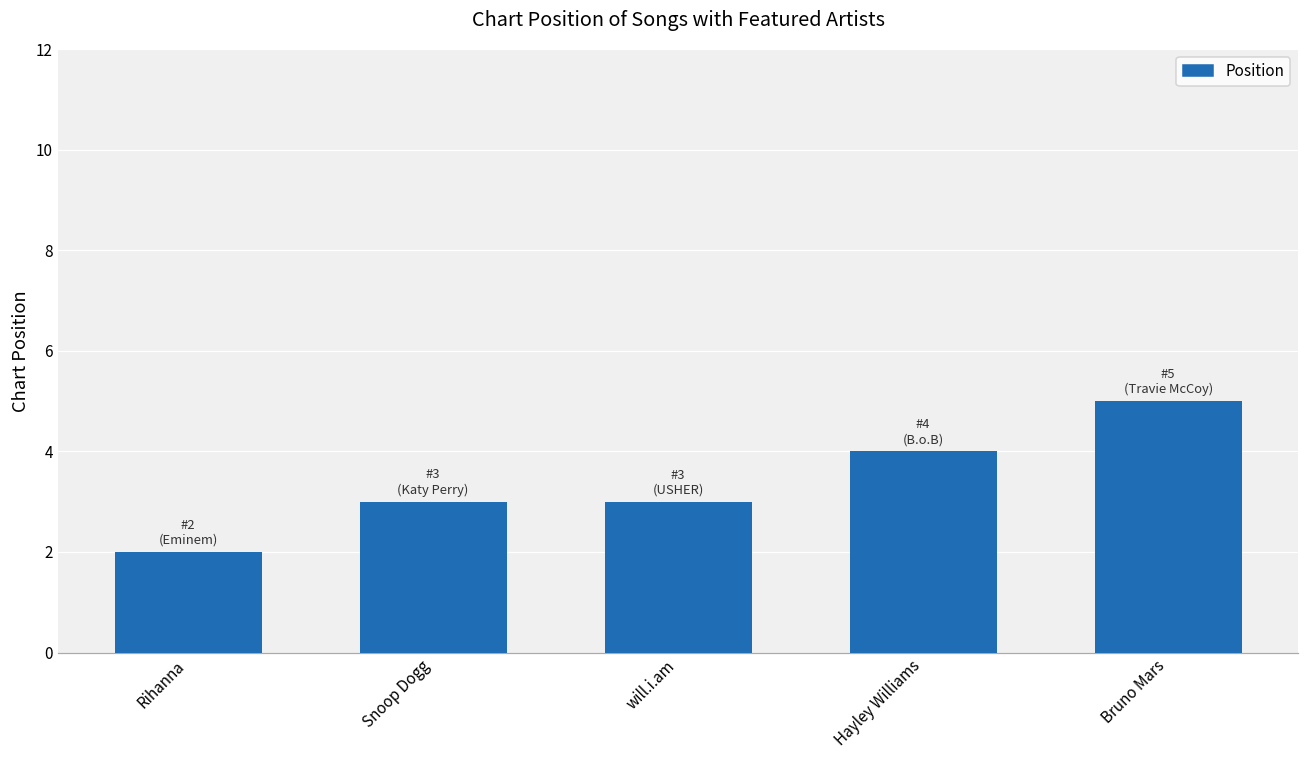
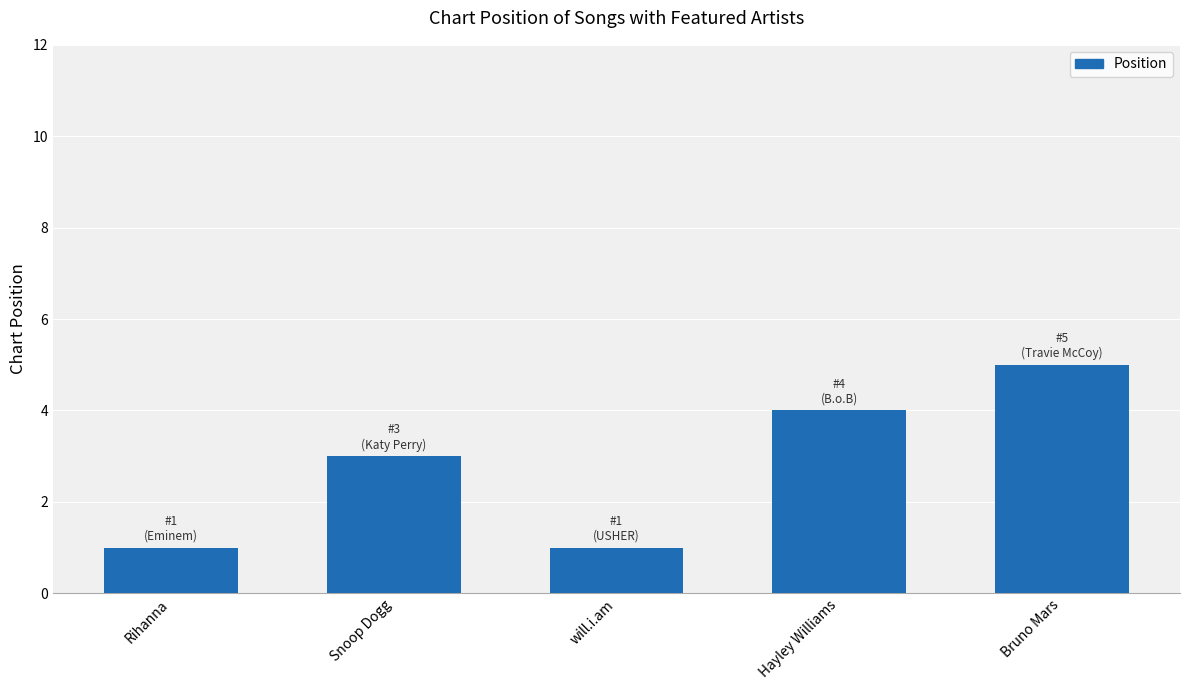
  {
-   "Rihanna": 2,
+   "Rihanna": 1,
    "Snoop Dogg": 3,
-   "will.i.am": 3,
+   "will.i.am": 1,
    "Hayley Williams": 4,
    "Bruno Mars": 5
  }
